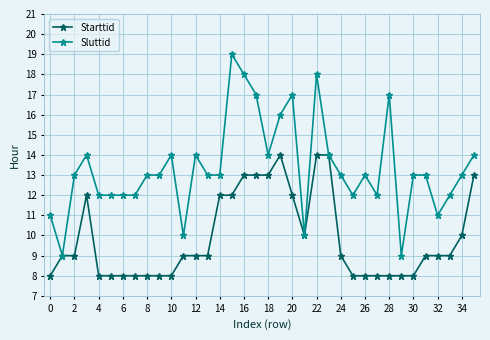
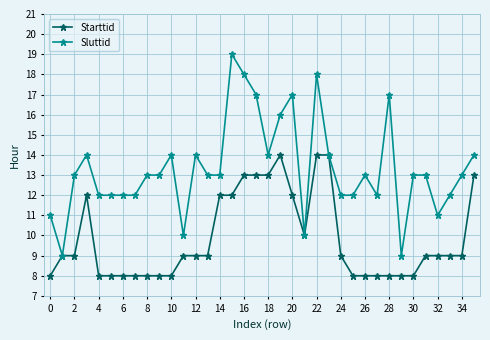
  {
    "Starttid": {
      "0": 8,
      "2": 9,
      "4": 8,
      "6": 8,
      "8": 8,
      "10": 8,
      "12": 9,
      "14": 12,
      "16": 13,
      "18": 13,
      "20": 12,
      "22": 14,
      "24": 9,
      "26": 8,
      "28": 8,
      "30": 8,
      "32": 9,
-     "34": 10
+     "34": 9
    },
    "Sluttid": {
      "0": 11,
      "2": 13,
      "4": 12,
      "6": 12,
      "8": 13,
      "10": 14,
      "12": 14,
      "14": 13,
      "16": 18,
      "18": 14,
      "20": 17,
      "22": 18,
-     "24": 13,
+     "24": 12,
      "26": 13,
      "28": 17,
      "30": 13,
      "32": 11,
      "34": 13
    }
  }
